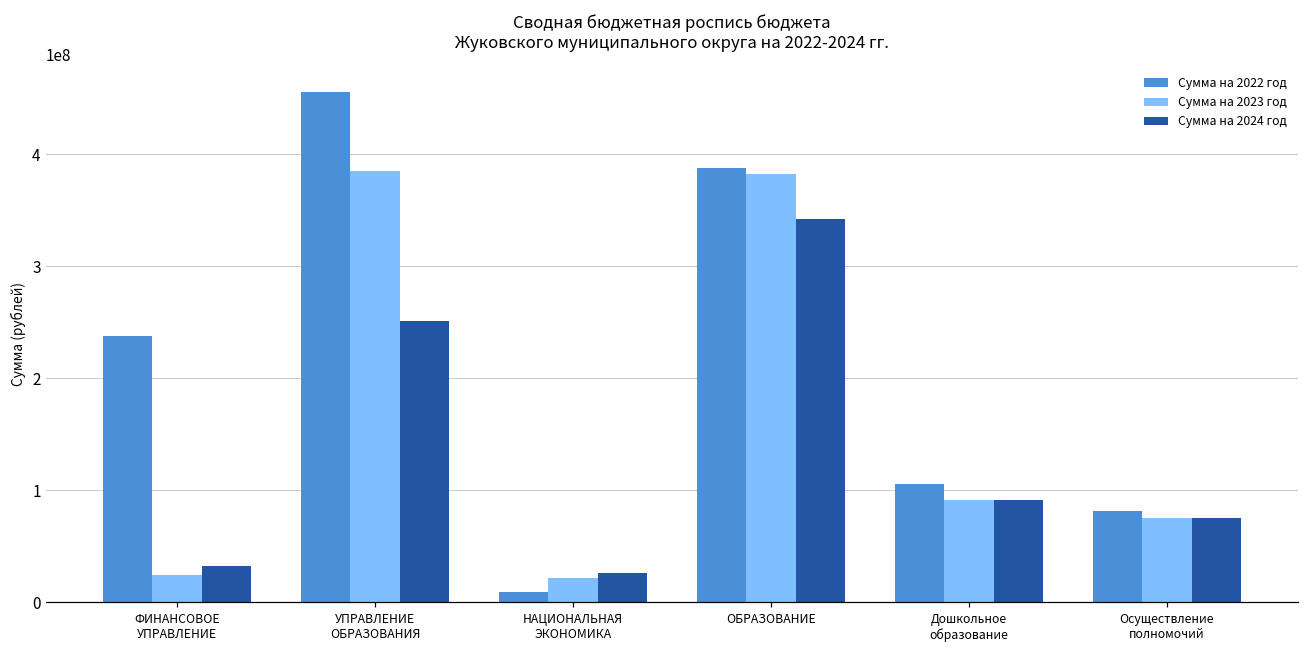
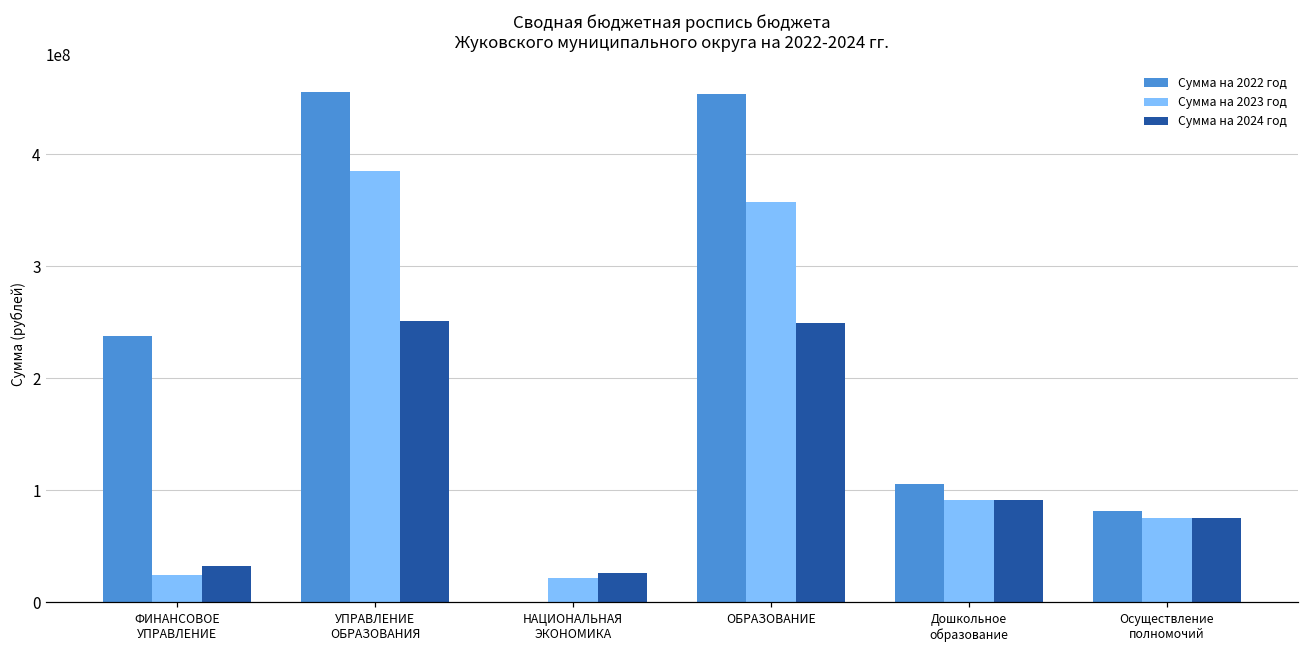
  {
    "Сумма на 2022 год": {
      "ФИНАНСОВОЕ УПРАВЛЕНИЕ": 237000000,
      "УПРАВЛЕНИЕ ОБРАЗОВАНИЯ": 456000000,
-     "НАЦИОНАЛЬНАЯ ЭКОНОМИКА": 9000000,
-     "ОБРАЗОВАНИЕ": 388000000,
+     "НАЦИОНАЛЬНАЯ ЭКОНОМИКА": 0,
+     "ОБРАЗОВАНИЕ": 454000000,
      "Дошкольное образование": 105000000,
      "Осуществление полномочий": 82000000
    },
    "Сумма на 2023 год": {
      "ФИНАНСОВОЕ УПРАВЛЕНИЕ": 24000000,
      "УПРАВЛЕНИЕ ОБРАЗОВАНИЯ": 385000000,
      "НАЦИОНАЛЬНАЯ ЭКОНОМИКА": 22000000,
-     "ОБРАЗОВАНИЕ": 383000000,
+     "ОБРАЗОВАНИЕ": 358000000,
      "Дошкольное образование": 91000000,
      "Осуществление полномочий": 75000000
    },
    "Сумма на 2024 год": {
      "ФИНАНСОВОЕ УПРАВЛЕНИЕ": 32000000,
      "УПРАВЛЕНИЕ ОБРАЗОВАНИЯ": 251000000,
      "НАЦИОНАЛЬНАЯ ЭКОНОМИКА": 26000000,
-     "ОБРАЗОВАНИЕ": 342000000,
+     "ОБРАЗОВАНИЕ": 249000000,
      "Дошкольное образование": 91000000,
      "Осуществление полномочий": 75000000
    }
  }
